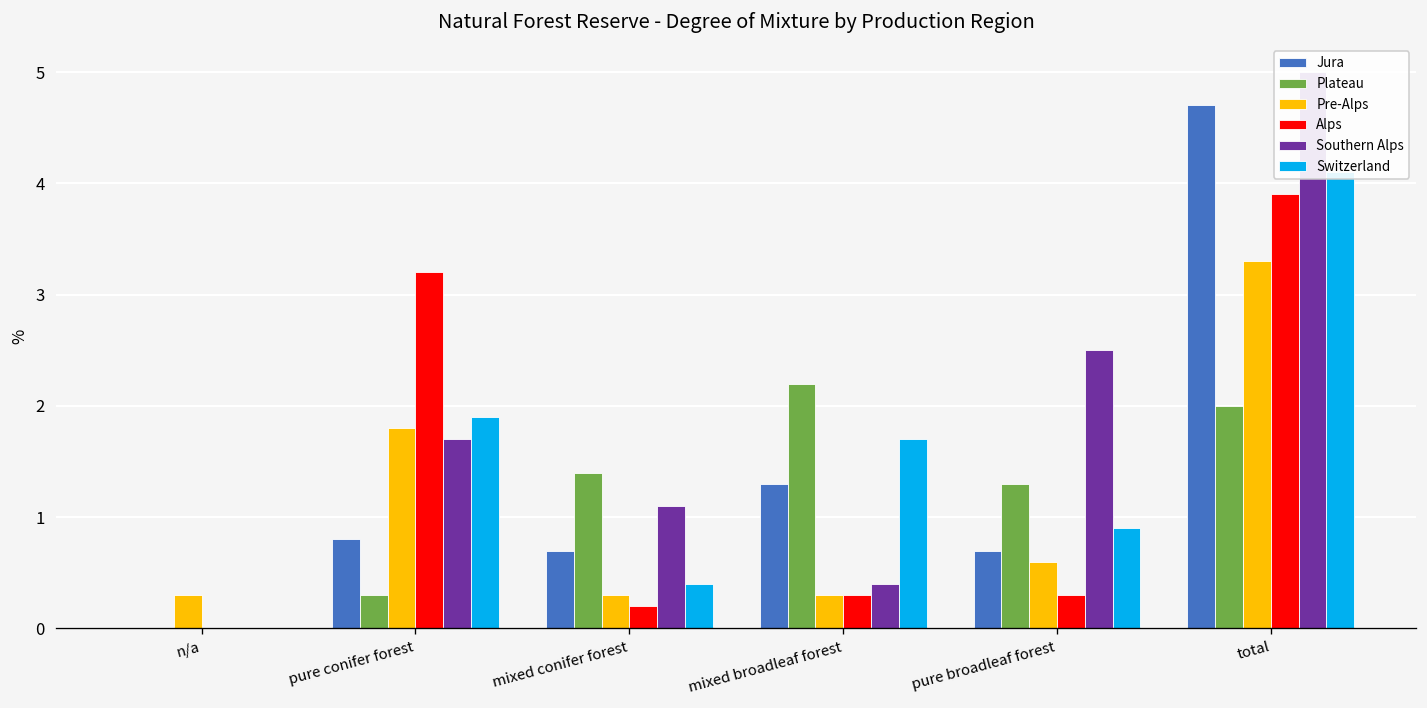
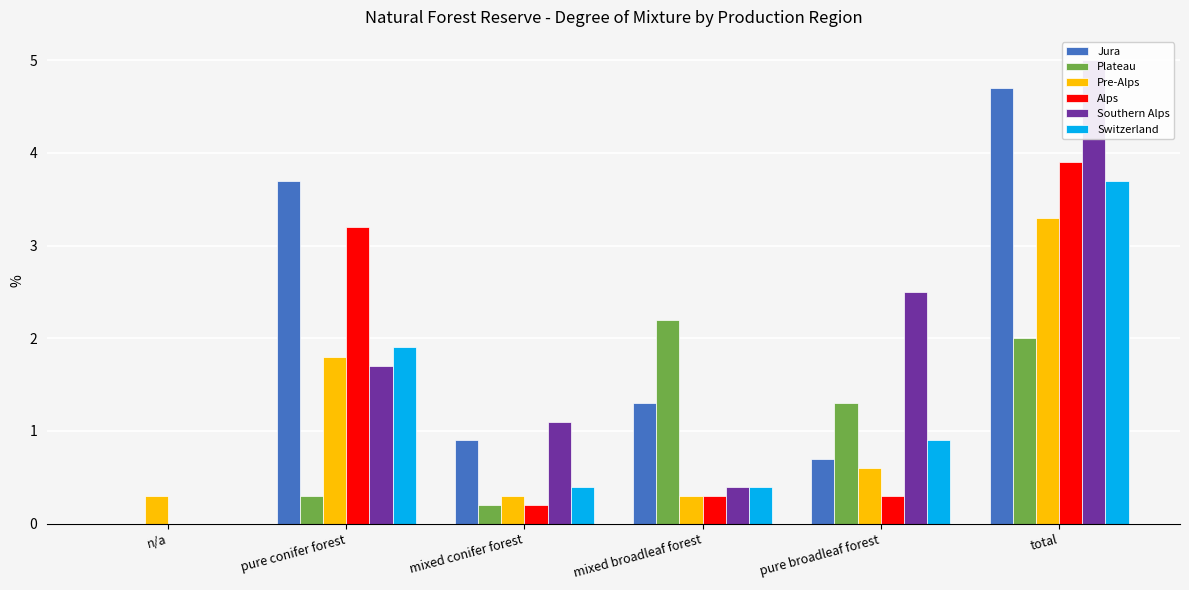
  {
    "Jura": {
      "n/a": 0.0,
-     "pure conifer forest": 0.8,
-     "mixed conifer forest": 0.7,
+     "pure conifer forest": 3.7,
+     "mixed conifer forest": 0.9,
      "mixed broadleaf forest": 1.3,
      "pure broadleaf forest": 0.7,
      "total": 4.7
    },
    "Plateau": {
      "n/a": 0.0,
      "pure conifer forest": 0.3,
-     "mixed conifer forest": 1.4,
+     "mixed conifer forest": 0.2,
      "mixed broadleaf forest": 2.2,
      "pure broadleaf forest": 1.3,
      "total": 2.0
    },
    "Pre-Alps": {
      "n/a": 0.3,
      "pure conifer forest": 1.8,
      "mixed conifer forest": 0.3,
      "mixed broadleaf forest": 0.3,
      "pure broadleaf forest": 0.6,
      "total": 3.3
    },
    "Alps": {
      "n/a": 0.0,
      "pure conifer forest": 3.2,
      "mixed conifer forest": 0.2,
      "mixed broadleaf forest": 0.3,
      "pure broadleaf forest": 0.3,
      "total": 3.9
    },
    "Southern Alps": {
      "n/a": 0.0,
      "pure conifer forest": 1.7,
      "mixed conifer forest": 1.1,
      "mixed broadleaf forest": 0.4,
      "pure broadleaf forest": 2.5
    },
    "Switzerland": {
      "n/a": 0.0,
      "pure conifer forest": 1.9,
      "mixed conifer forest": 0.4,
-     "mixed broadleaf forest": 1.7,
+     "mixed broadleaf forest": 0.4,
      "pure broadleaf forest": 0.9,
-     "total": 4.1
+     "total": 3.7
    }
  }
